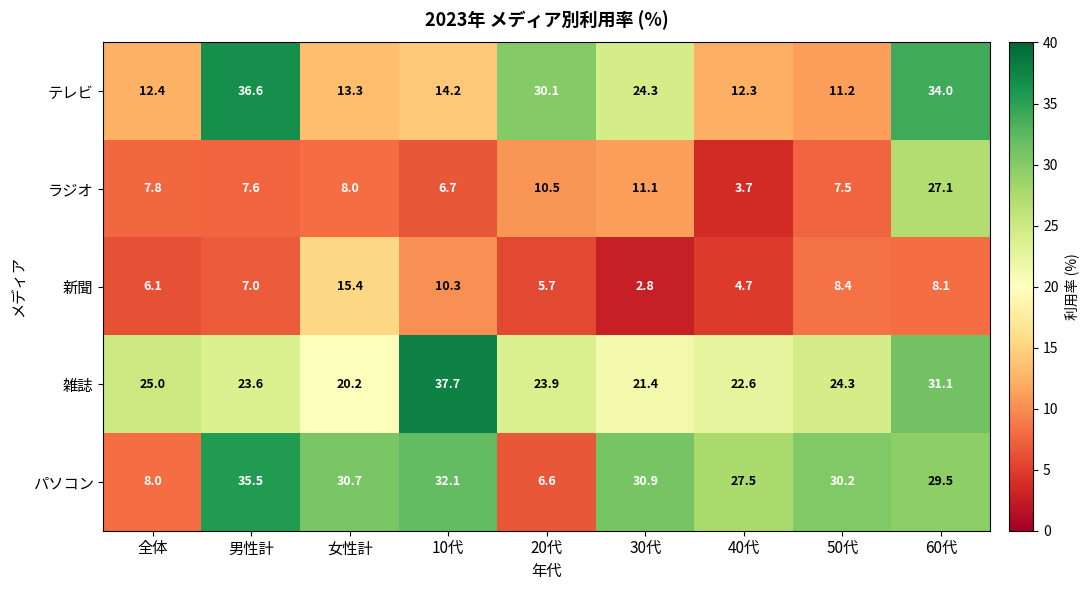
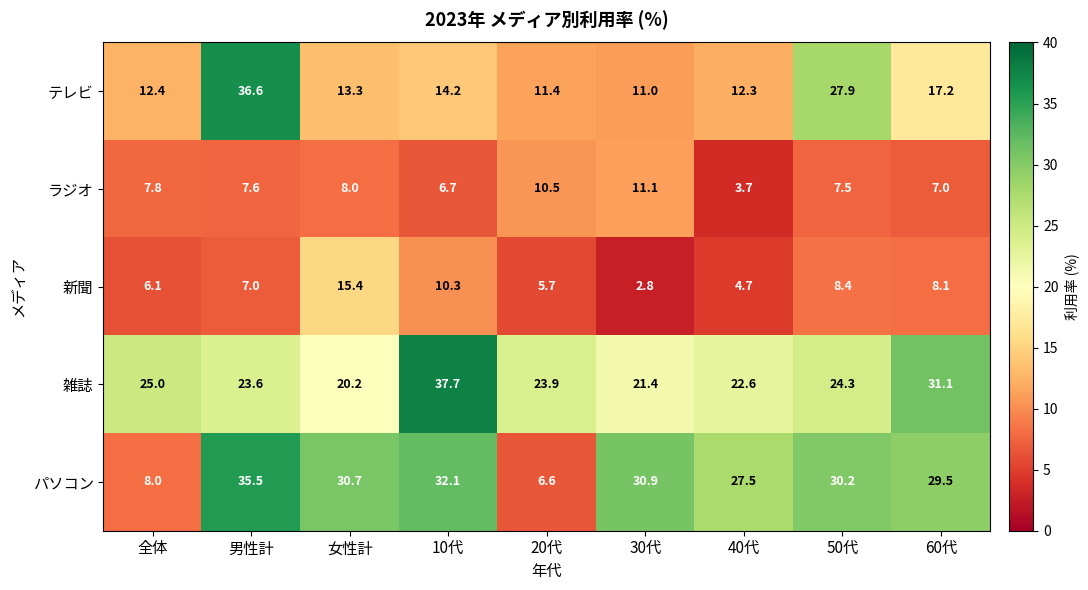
  {
    "テレビ": {
      "全体": 12.4,
      "男性計": 36.6,
      "女性計": 13.3,
      "10代": 14.2,
-     "20代": 30.1,
-     "30代": 24.3,
+     "20代": 11.4,
+     "30代": 11.0,
      "40代": 12.3,
-     "50代": 11.2,
-     "60代": 34.0
+     "50代": 27.9,
+     "60代": 17.2
    },
    "ラジオ": {
      "全体": 7.8,
      "男性計": 7.6,
      "女性計": 8.0,
      "10代": 6.7,
      "20代": 10.5,
      "30代": 11.1,
      "40代": 3.7,
      "50代": 7.5,
-     "60代": 27.1
+     "60代": 7.0
    },
    "新聞": {
      "全体": 6.1,
      "男性計": 7.0,
      "女性計": 15.4,
      "10代": 10.3,
      "20代": 5.7,
      "30代": 2.8,
      "40代": 4.7,
      "50代": 8.4,
      "60代": 8.1
    },
    "雑誌": {
      "全体": 25.0,
      "男性計": 23.6,
      "女性計": 20.2,
      "10代": 37.7,
      "20代": 23.9,
      "30代": 21.4,
      "40代": 22.6,
      "50代": 24.3,
      "60代": 31.1
    },
    "パソコン": {
      "全体": 8.0,
      "男性計": 35.5,
      "女性計": 30.7,
      "10代": 32.1,
      "20代": 6.6,
      "30代": 30.9,
      "40代": 27.5,
      "50代": 30.2,
      "60代": 29.5
    }
  }
